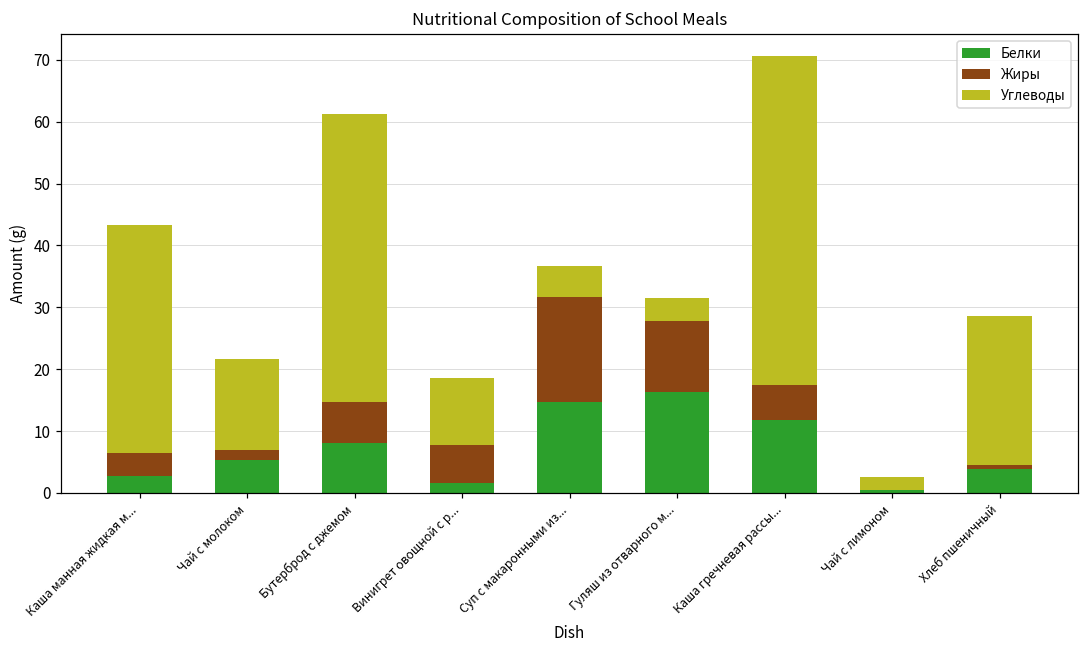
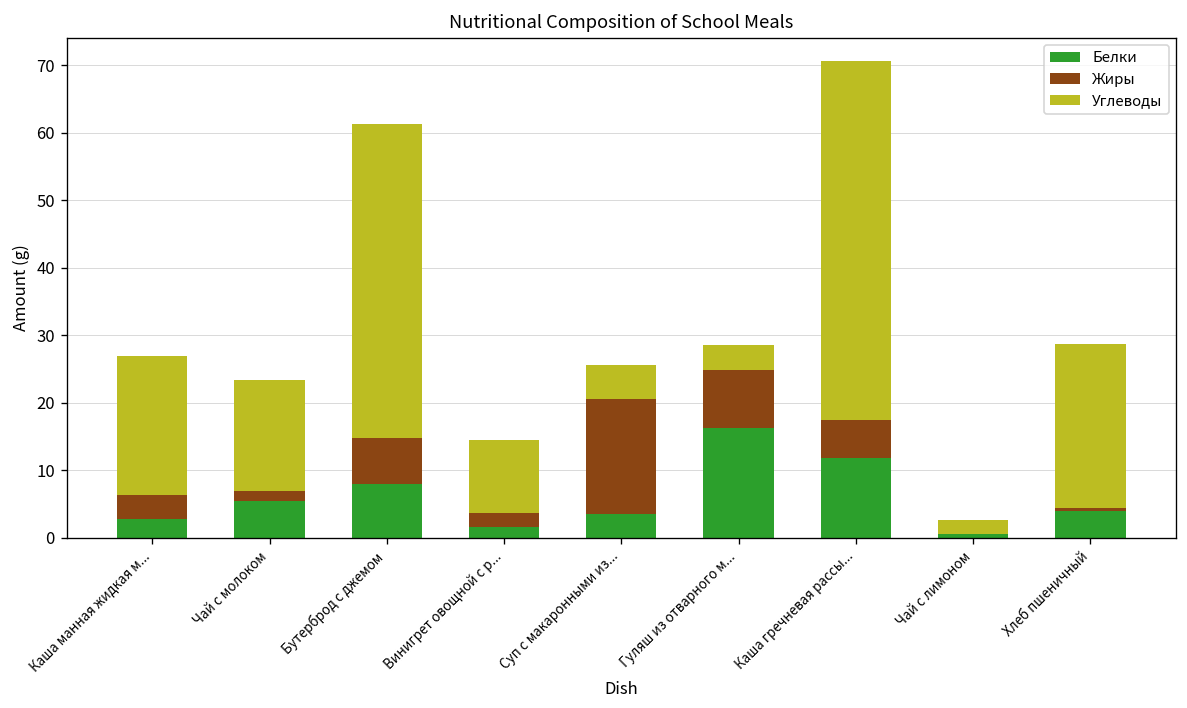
  {
    "Белки": {
      "Каша манная жидкая м...": 3,
      "Чай с молоком": 5,
      "Бутерброд с джемом": 8,
      "Винигрет овощной с р...": 2,
-     "Суп с макаронными из...": 15,
+     "Суп с макаронными из...": 4,
      "Гуляш из отварного м...": 16,
      "Каша гречневая рассы...": 12,
      "Чай с лимоном": 1,
      "Хлеб пшеничный": 4
    },
    "Жиры": {
      "Каша манная жидкая м...": 4,
      "Чай с молоком": 2,
      "Бутерброд с джемом": 7,
-     "Винигрет овощной с р...": 6,
+     "Винигрет овощной с р...": 2,
      "Суп с макаронными из...": 17,
-     "Гуляш из отварного м...": 12,
+     "Гуляш из отварного м...": 9,
      "Каша гречневая рассы...": 6,
      "Чай с лимоном": 0,
      "Хлеб пшеничный": 1
    },
    "Углеводы": {
-     "Каша манная жидкая м...": 37,
-     "Чай с молоком": 15,
+     "Каша манная жидкая м...": 21,
+     "Чай с молоком": 16,
      "Бутерброд с джемом": 47,
      "Винигрет овощной с р...": 11,
      "Суп с макаронными из...": 5,
      "Гуляш из отварного м...": 4,
      "Каша гречневая рассы...": 53,
      "Чай с лимоном": 2,
      "Хлеб пшеничный": 24
    }
  }
